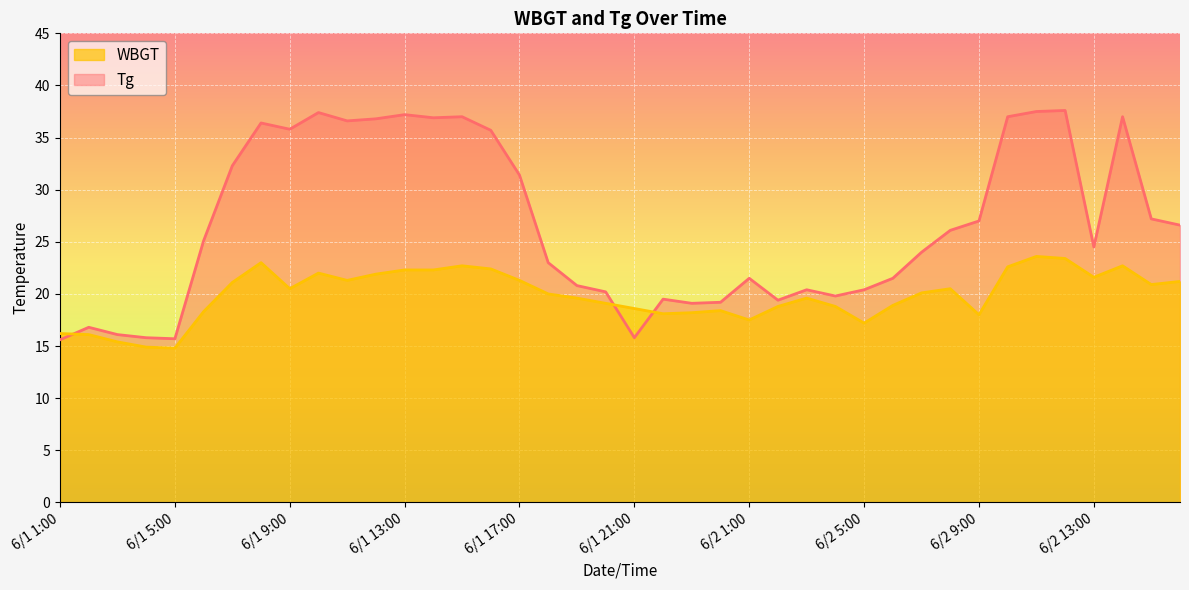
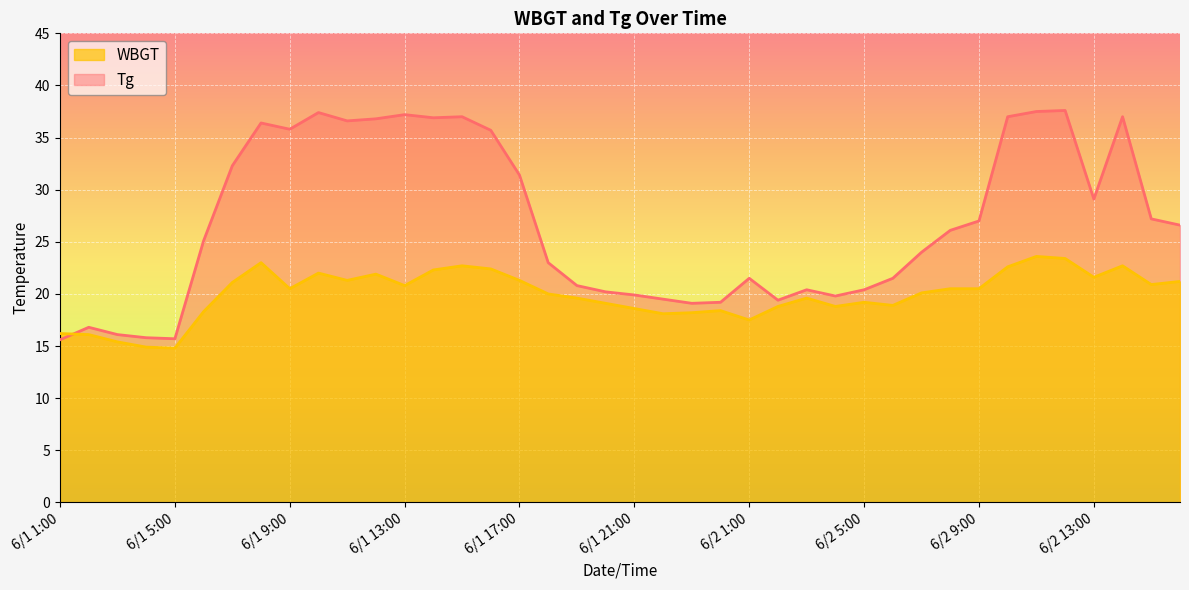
  {
    "WBGT": {
      "6/1 1:00": 16.2,
      "6/1 5:00": 14.8,
      "6/1 9:00": 20.5,
-     "6/1 13:00": 22.3,
+     "6/1 13:00": 20.8,
      "6/1 17:00": 21.3,
      "6/1 21:00": 18.6,
      "6/2 1:00": 17.5,
-     "6/2 5:00": 17.2,
-     "6/2 9:00": 18.0,
+     "6/2 5:00": 19.2,
+     "6/2 9:00": 20.5,
      "6/2 13:00": 21.6
    },
    "Tg": {
      "6/1 1:00": 15.6,
      "6/1 5:00": 15.7,
      "6/1 9:00": 35.8,
      "6/1 13:00": 37.2,
      "6/1 17:00": 31.4,
-     "6/1 21:00": 15.8,
+     "6/1 21:00": 19.9,
      "6/2 1:00": 21.5,
      "6/2 5:00": 20.4,
      "6/2 9:00": 27.0,
-     "6/2 13:00": 24.5
+     "6/2 13:00": 29.1
    }
  }
